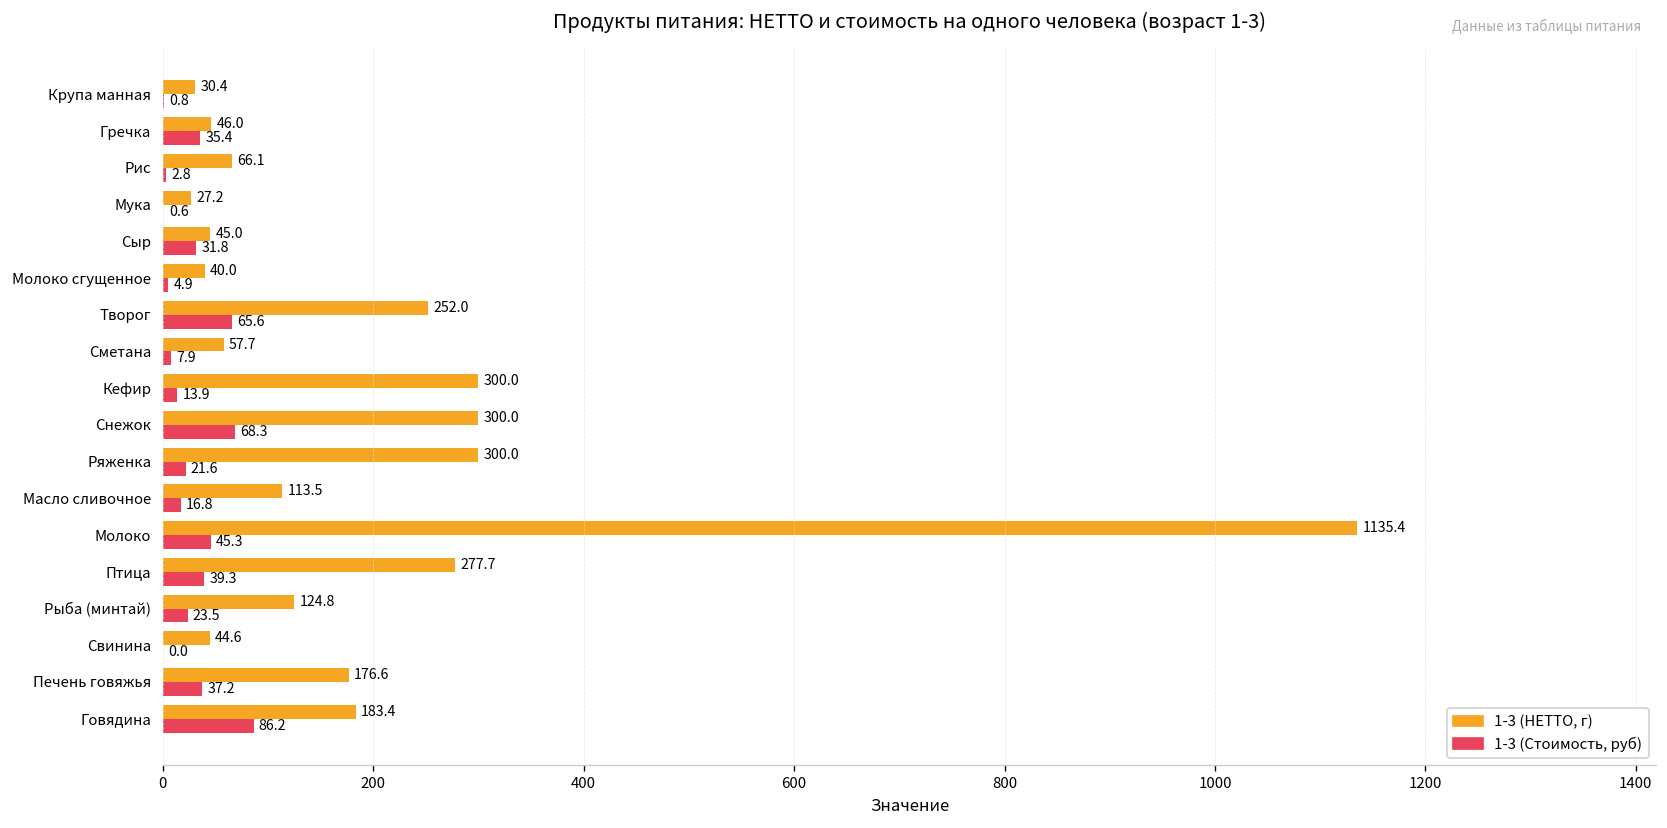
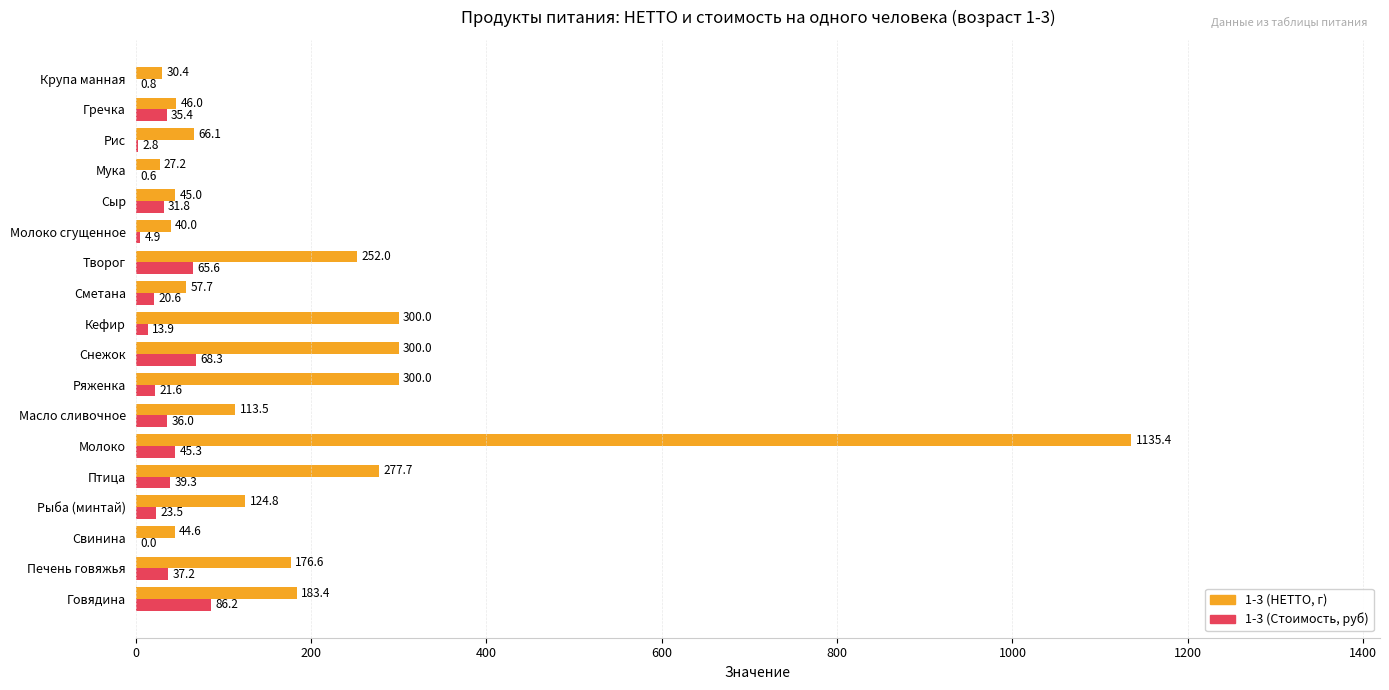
  {
    "1-3 (НЕТТО, г)": {
      "Крупа манная": 30.4,
      "Гречка": 46.0,
      "Рис": 66.1,
      "Мука": 27.2,
      "Сыр": 45.0,
      "Молоко сгущенное": 40.0,
      "Творог": 252.0,
      "Сметана": 57.7,
      "Кефир": 300.0,
      "Снежок": 300.0,
      "Ряженка": 300.0,
      "Масло сливочное": 113.5,
      "Молоко": 1135.4,
      "Птица": 277.7,
      "Рыба (минтай)": 124.8,
      "Свинина": 44.6,
      "Печень говяжья": 176.6,
      "Говядина": 183.4
    },
    "1-3 (Стоимость, руб)": {
      "Крупа манная": 0.8,
      "Гречка": 35.4,
      "Рис": 2.8,
      "Мука": 0.6,
      "Сыр": 31.8,
      "Молоко сгущенное": 4.9,
      "Творог": 65.6,
-     "Сметана": 7.9,
+     "Сметана": 20.6,
      "Кефир": 13.9,
      "Снежок": 68.3,
      "Ряженка": 21.6,
-     "Масло сливочное": 16.8,
+     "Масло сливочное": 36.0,
      "Молоко": 45.3,
      "Птица": 39.3,
      "Рыба (минтай)": 23.5,
      "Свинина": 0.0,
      "Печень говяжья": 37.2,
      "Говядина": 86.2
    }
  }
